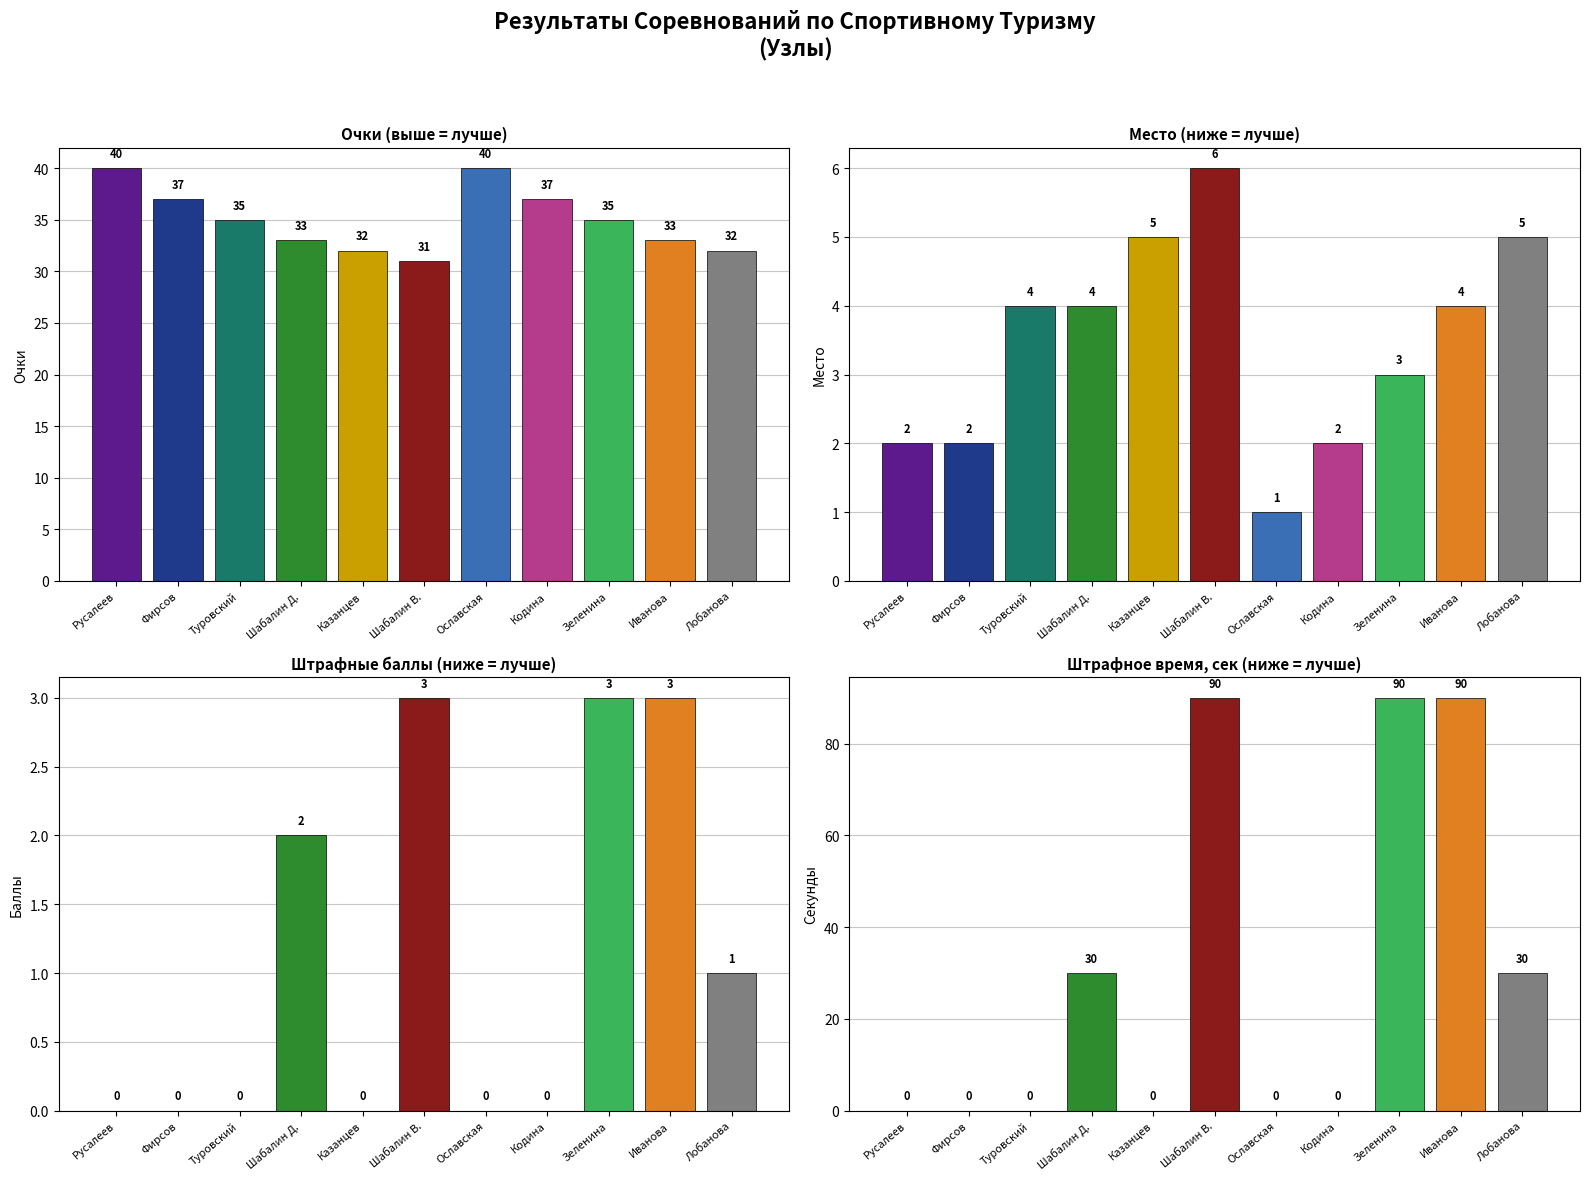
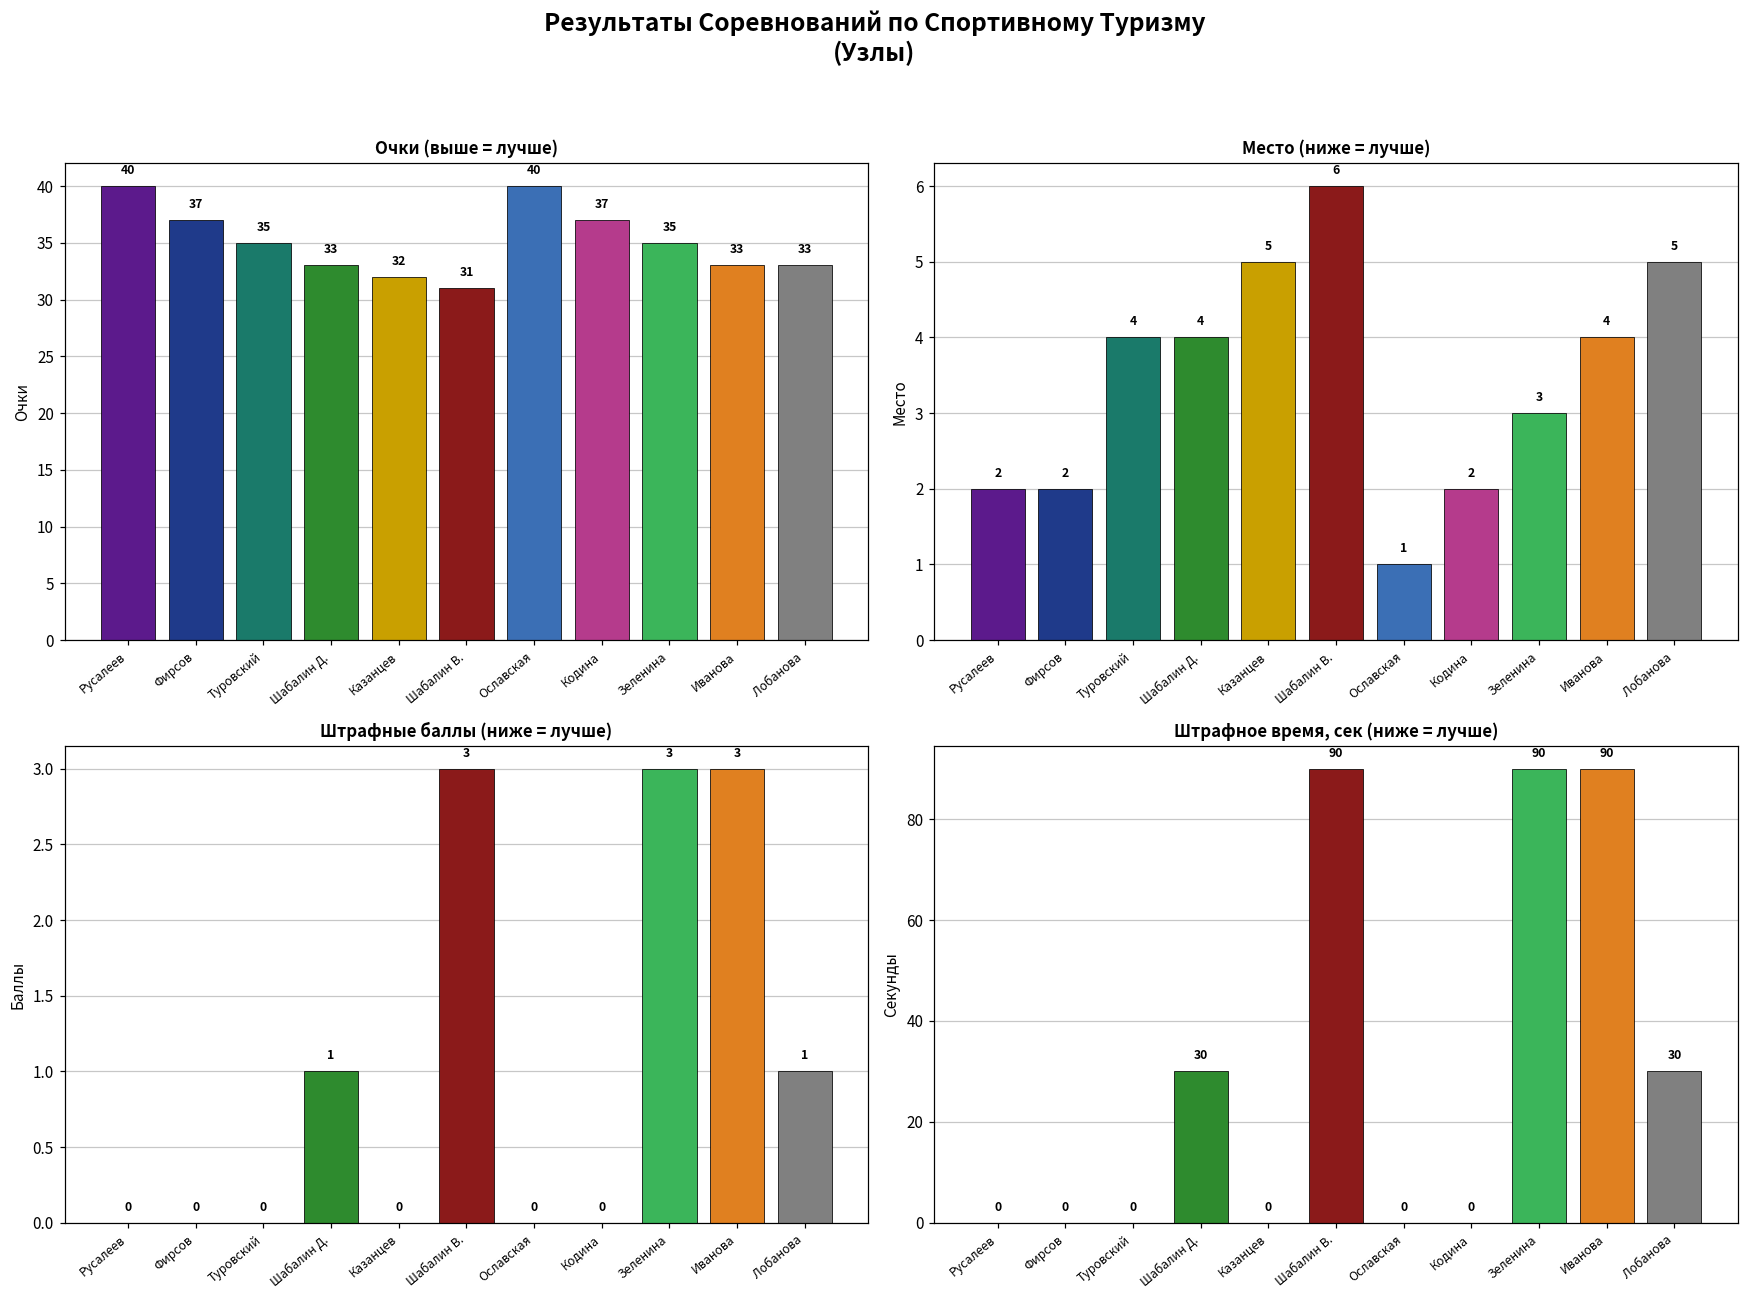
  {
    "Очки (выше = лучше)": {
      "Русалеев": 40,
      "Фирсов": 37,
      "Туровский": 35,
      "Шабалин Д.": 33,
      "Казанцев": 32,
      "Шабалин В.": 31,
      "Ославская": 40,
      "Кодина": 37,
      "Зеленина": 35,
      "Иванова": 33,
-     "Лобанова": 32
+     "Лобанова": 33
    },
    "Место (ниже = лучше)": {
      "Русалеев": 2,
      "Фирсов": 2,
      "Туровский": 4,
      "Шабалин Д.": 4,
      "Казанцев": 5,
      "Шабалин В.": 6,
      "Ославская": 1,
      "Кодина": 2,
      "Зеленина": 3,
      "Иванова": 4,
      "Лобанова": 5
    },
    "Штрафные баллы (ниже = лучше)": {
      "Русалеев": 0,
      "Фирсов": 0,
      "Туровский": 0,
-     "Шабалин Д.": 2,
+     "Шабалин Д.": 1,
      "Казанцев": 0,
      "Шабалин В.": 3,
      "Ославская": 0,
      "Кодина": 0,
      "Зеленина": 3,
      "Иванова": 3,
      "Лобанова": 1
    },
    "Штрафное время, сек (ниже = лучше)": {
      "Русалеев": 0,
      "Фирсов": 0,
      "Туровский": 0,
      "Шабалин Д.": 30,
      "Казанцев": 0,
      "Шабалин В.": 90,
      "Ославская": 0,
      "Кодина": 0,
      "Зеленина": 90,
      "Иванова": 90,
      "Лобанова": 30
    }
  }
